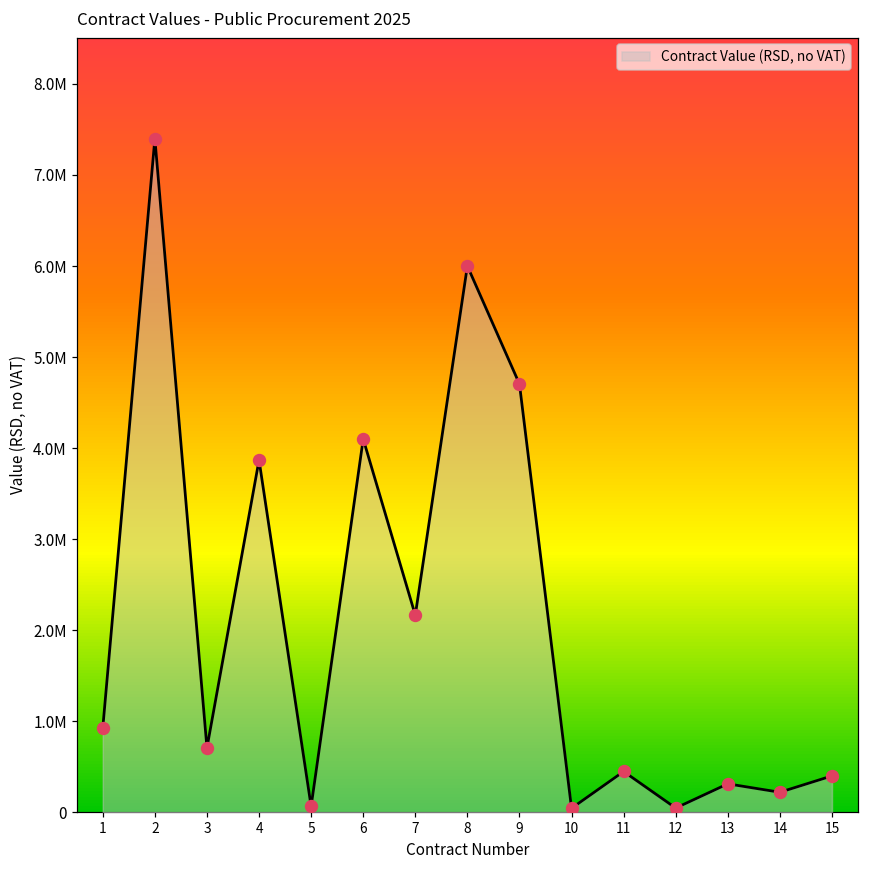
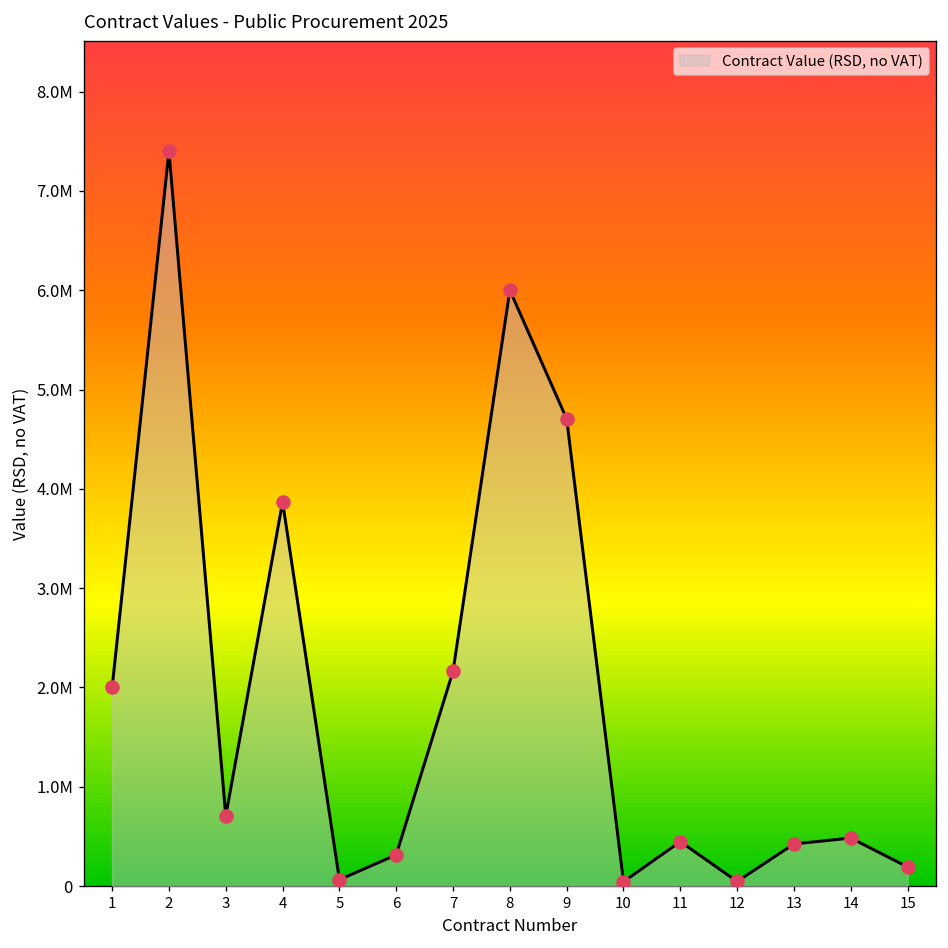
  {
-   "1": 900000,
+   "1": 2000000,
    "2": 7400000,
    "3": 700000,
    "4": 3900000,
    "5": 100000,
-   "6": 4100000,
+   "6": 300000,
    "7": 2200000,
    "8": 6000000,
    "9": 4700000,
    "10": 0,
    "11": 400000,
    "12": 0,
-   "13": 300000,
-   "14": 200000,
-   "15": 400000
+   "13": 400000,
+   "14": 500000,
+   "15": 200000
  }
